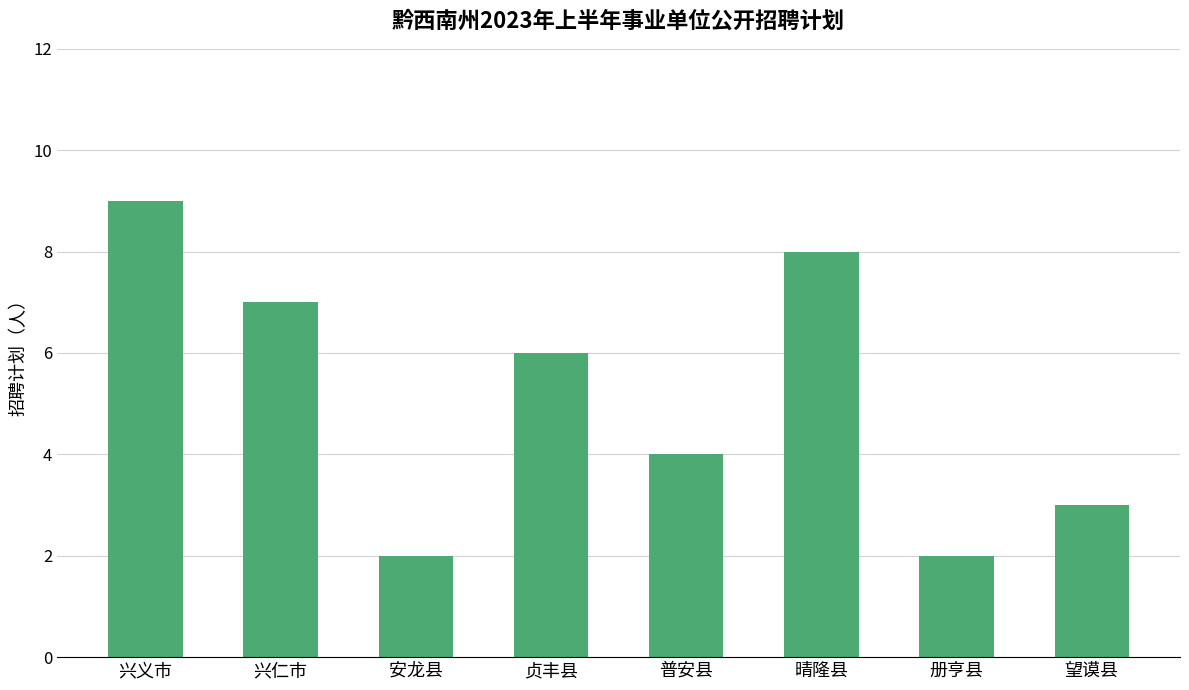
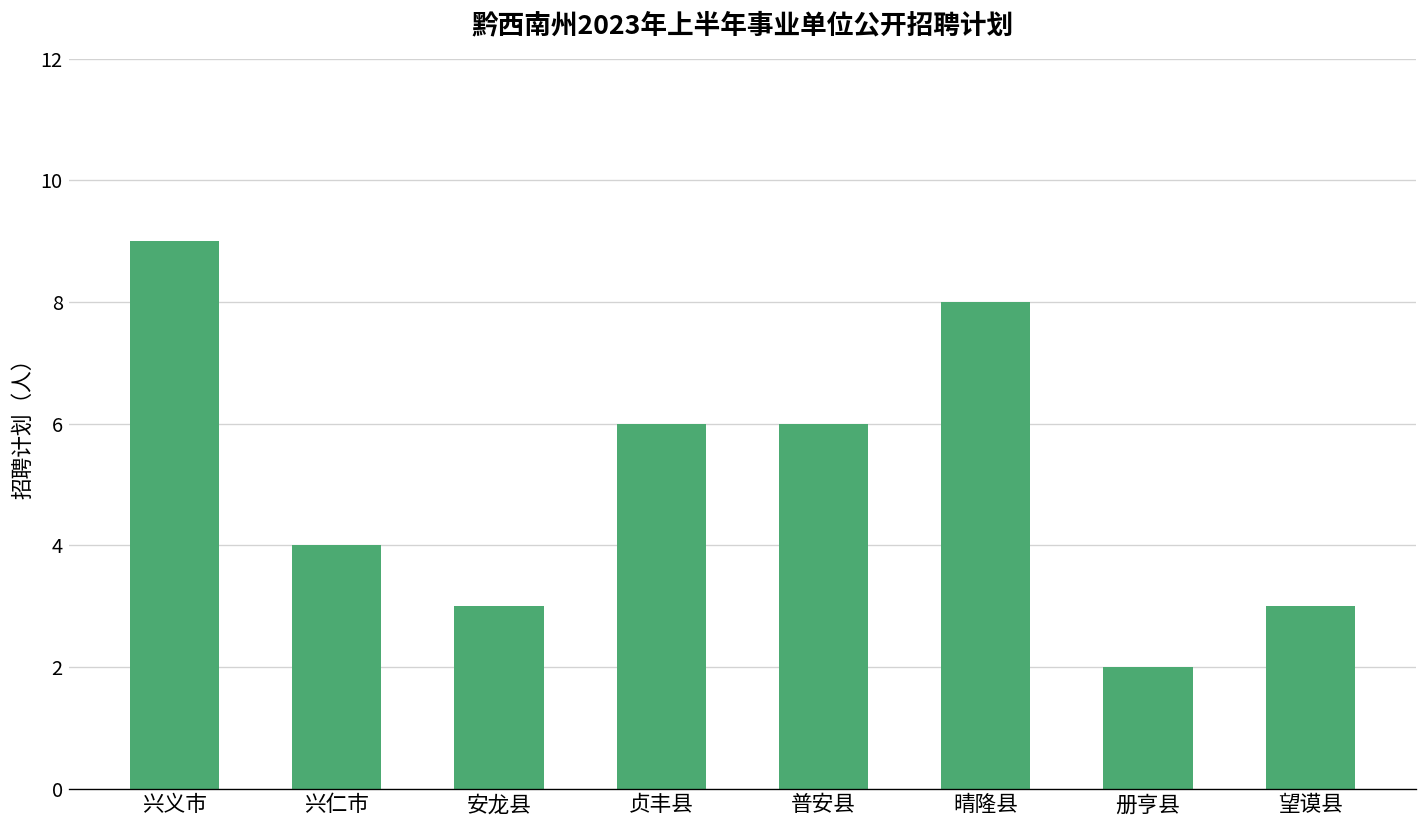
  {
    "兴义市": 9,
-   "兴仁市": 7,
-   "安龙县": 2,
+   "兴仁市": 4,
+   "安龙县": 3,
    "贞丰县": 6,
-   "普安县": 4,
+   "普安县": 6,
    "晴隆县": 8,
    "册亨县": 2,
    "望谟县": 3
  }
